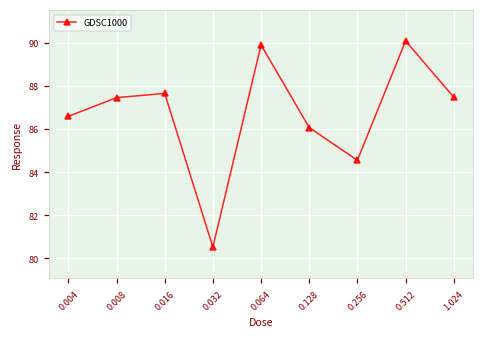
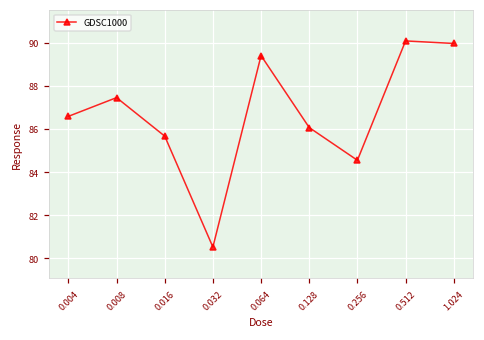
  {
    "0.004": 86.6,
    "0.008": 87.5,
-   "0.016": 87.6,
+   "0.016": 85.7,
    "0.032": 80.5,
-   "0.064": 89.9,
+   "0.064": 89.4,
    "0.128": 86.1,
    "0.256": 84.5,
    "0.512": 90.1,
-   "1.024": 87.5
+   "1.024": 90.0
  }
